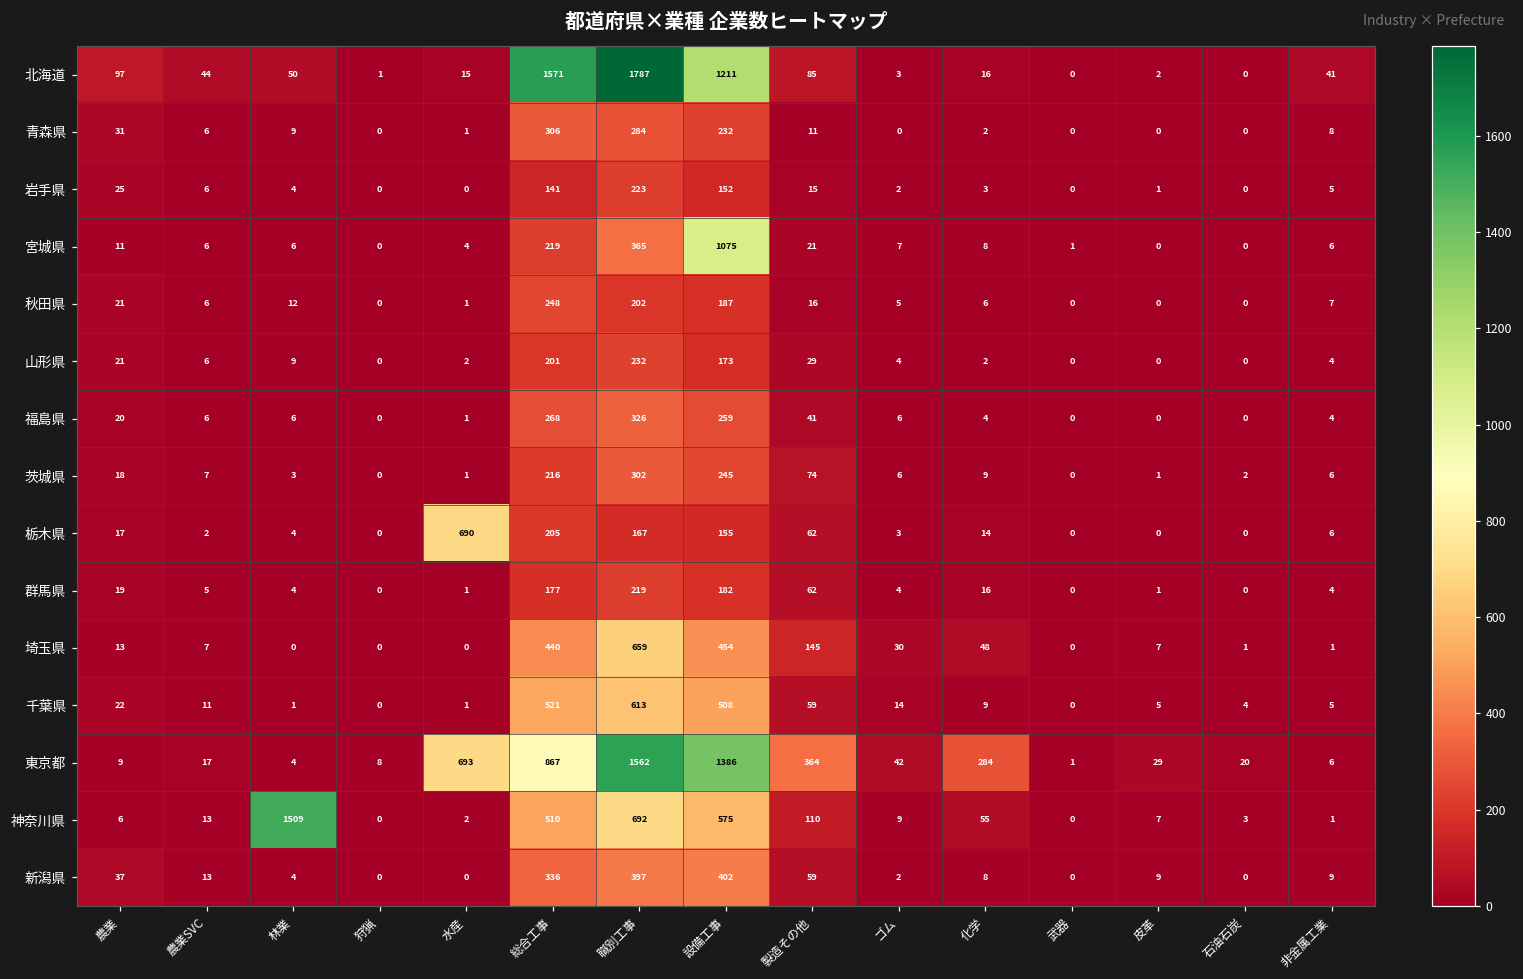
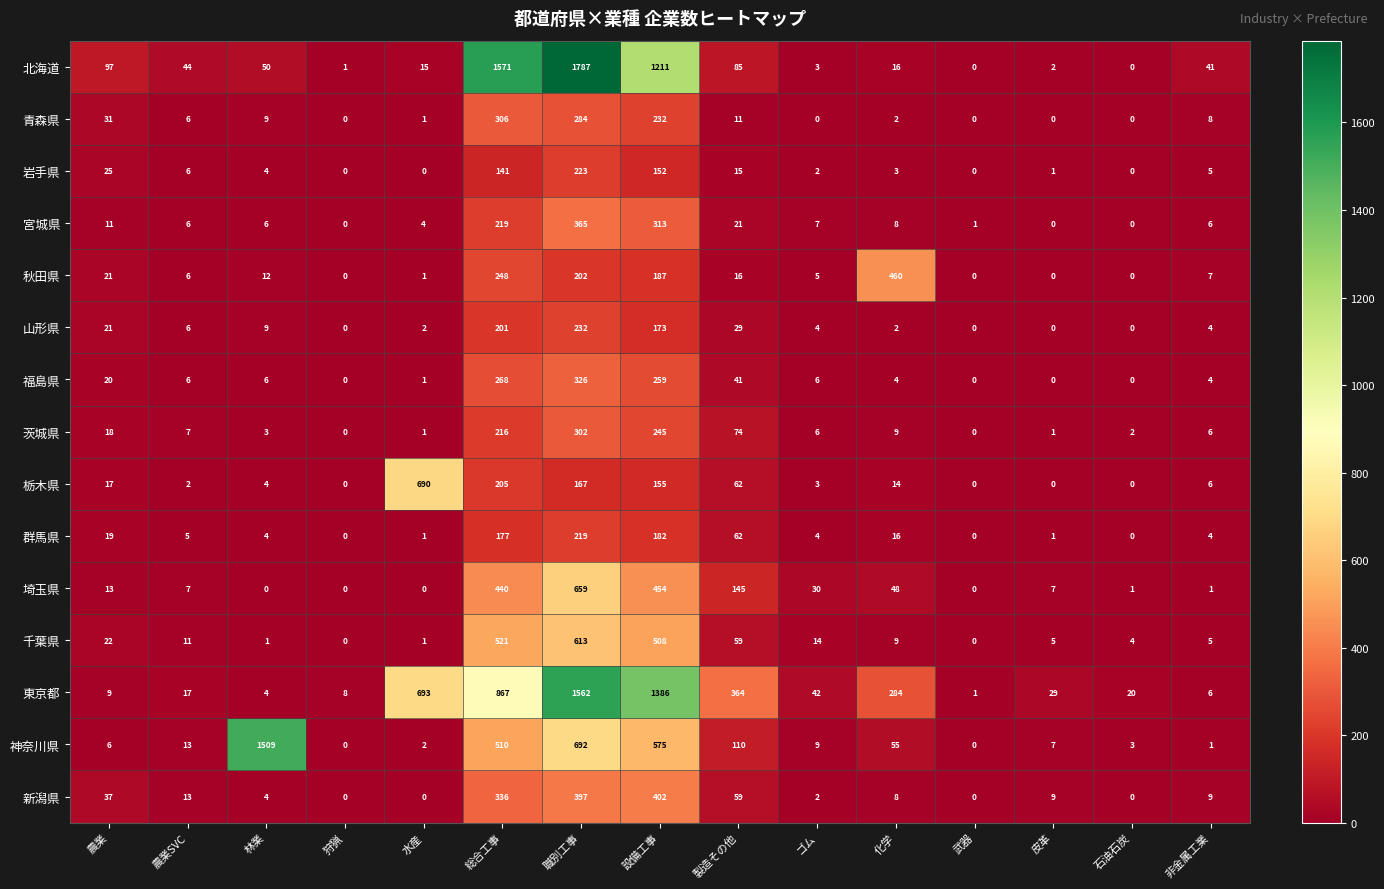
  {
    "宮城県": {
      "農業": 11,
      "農業SVC": 6,
      "林業": 6,
      "狩猟": 0,
      "水産": 4,
      "総合工事": 219,
      "職別工事": 365,
-     "設備工事": 1075,
+     "設備工事": 313,
      "製造その他": 21,
      "ゴム": 7,
      "化学": 8,
      "武器": 1,
      "皮革": 0,
      "石油石炭": 0,
      "非金属工業": 6
    },
    "秋田県": {
      "農業": 21,
      "農業SVC": 6,
      "林業": 12,
      "狩猟": 0,
      "水産": 1,
      "総合工事": 248,
      "職別工事": 202,
      "設備工事": 187,
      "製造その他": 16,
      "ゴム": 5,
-     "化学": 6,
+     "化学": 460,
      "武器": 0,
      "皮革": 0,
      "石油石炭": 0,
      "非金属工業": 7
    }
  }
